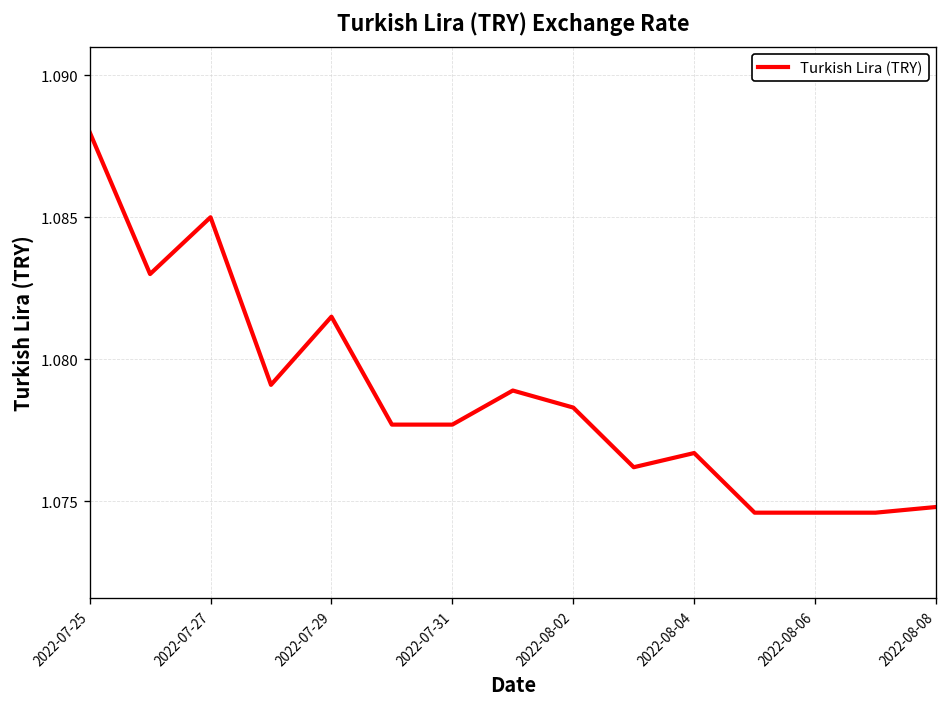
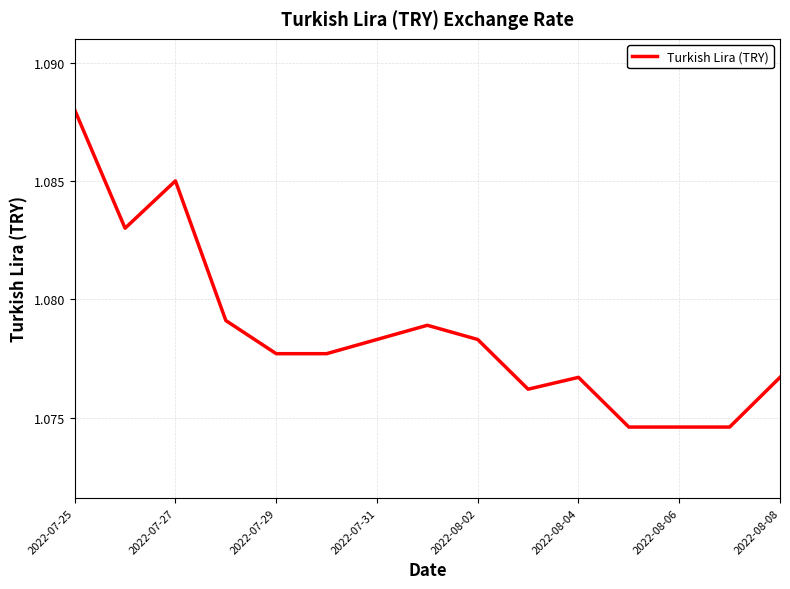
  {
    "2022-07-25": 1.0880,
    "2022-07-27": 1.0850,
-   "2022-07-29": 1.0815,
-   "2022-07-31": 1.0777,
+   "2022-07-29": 1.0777,
+   "2022-07-31": 1.0783,
    "2022-08-02": 1.0783,
    "2022-08-04": 1.0767,
    "2022-08-06": 1.0746,
-   "2022-08-08": 1.0748
+   "2022-08-08": 1.0767
  }
